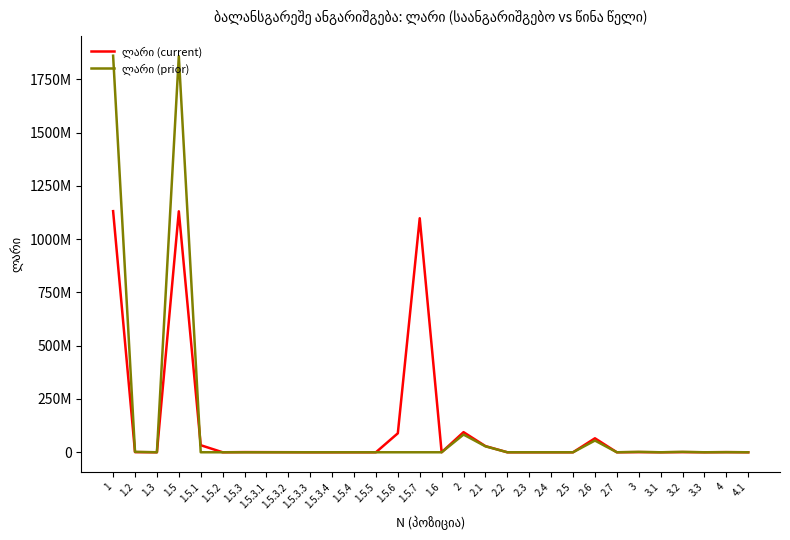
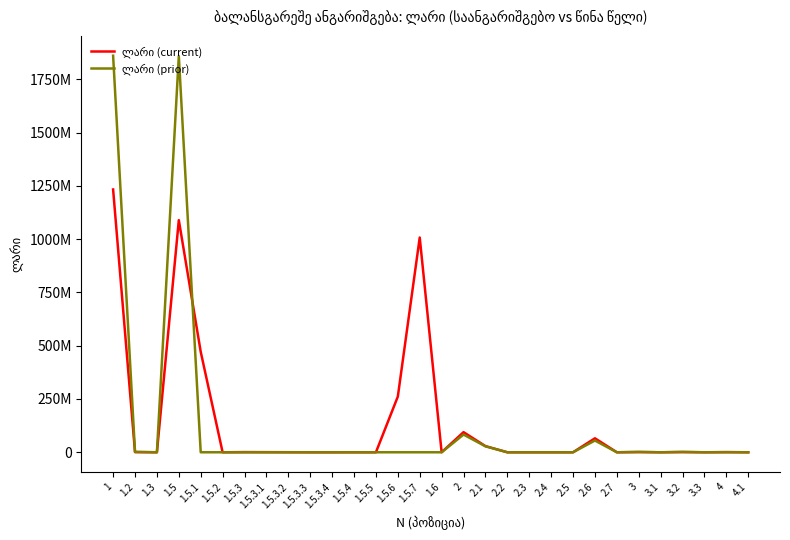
  {
    "ლარი (current)": {
-     "1": 1130000000,
-     "1.5": 1130000000,
-     "1.5.1": 30000000,
-     "1.5.6": 90000000,
-     "1.5.7": 1100000000
+     "1": 1230000000,
+     "1.5": 1090000000,
+     "1.5.1": 470000000,
+     "1.5.6": 260000000,
+     "1.5.7": 1010000000
    },
    "ლარი (prior)": {
      "1": 1860000000,
      "1.5": 1860000000,
      "1.5.1": 0,
      "1.5.6": 0,
      "1.5.7": 0
    }
  }
